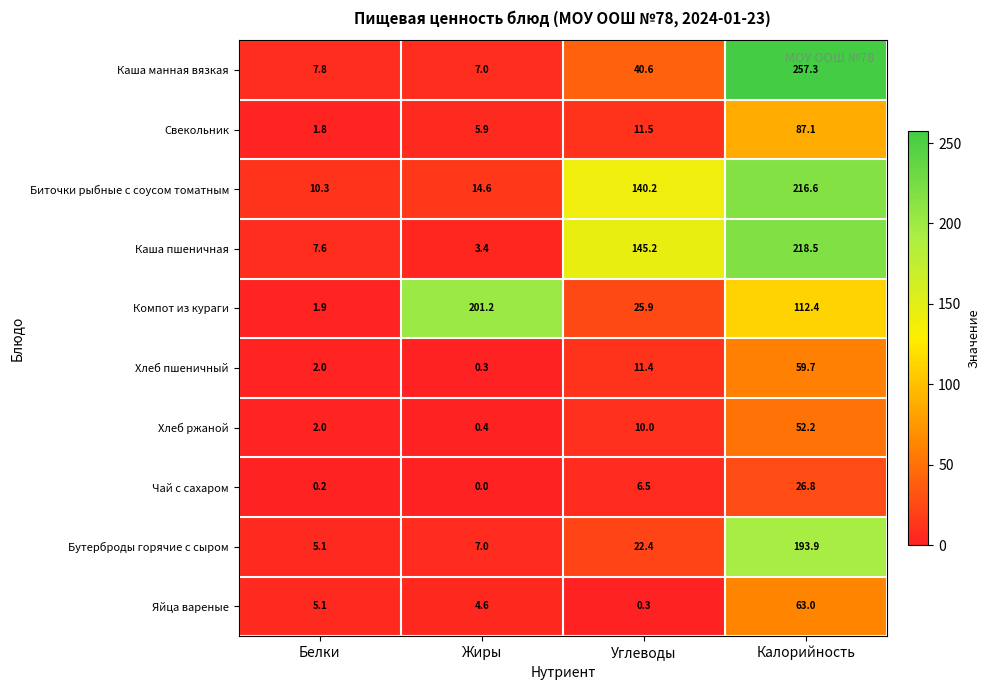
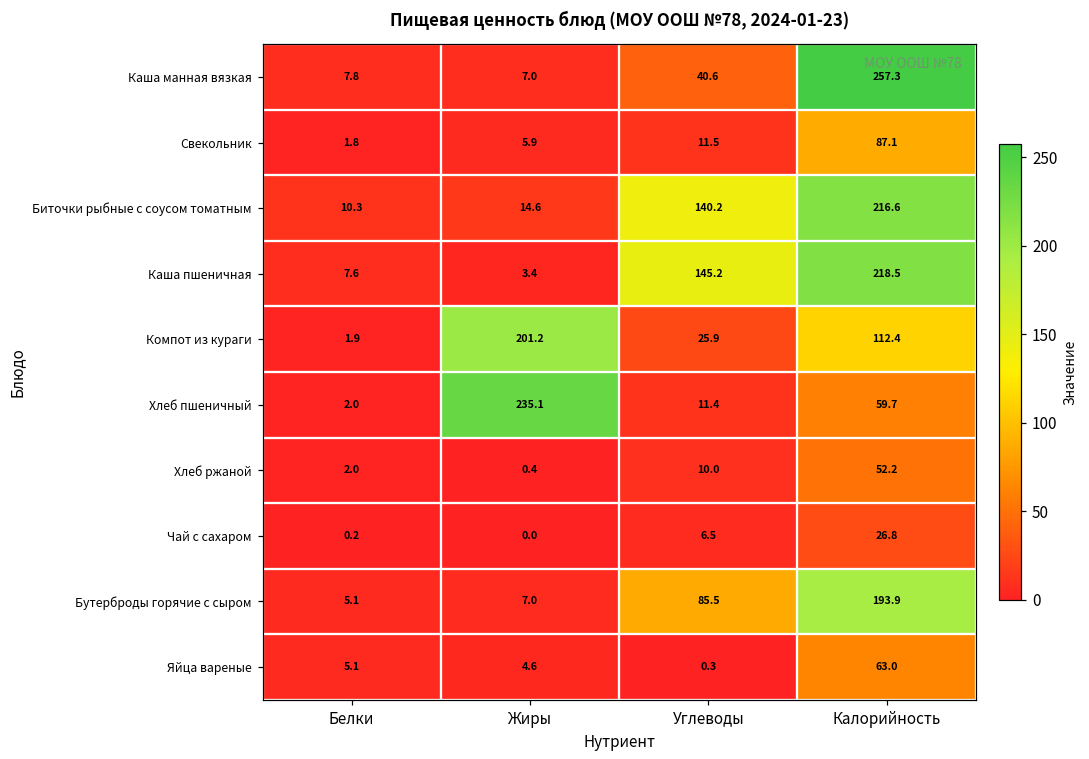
  {
    "Каша манная вязкая": {
      "Белки": 7.8,
      "Жиры": 7.0,
      "Углеводы": 40.6
    },
    "Свекольник": {
      "Белки": 1.8,
      "Жиры": 5.9,
      "Углеводы": 11.5,
      "Калорийность": 87.1
    },
    "Биточки рыбные с соусом томатным": {
      "Белки": 10.3,
      "Жиры": 14.6,
      "Углеводы": 140.2,
      "Калорийность": 216.6
    },
    "Каша пшеничная": {
      "Белки": 7.6,
      "Жиры": 3.4,
      "Углеводы": 145.2,
      "Калорийность": 218.5
    },
    "Компот из кураги": {
      "Белки": 1.9,
      "Жиры": 201.2,
      "Углеводы": 25.9,
      "Калорийность": 112.4
    },
    "Хлеб пшеничный": {
      "Белки": 2.0,
-     "Жиры": 0.3,
+     "Жиры": 235.1,
      "Углеводы": 11.4,
      "Калорийность": 59.7
    },
    "Хлеб ржаной": {
      "Белки": 2.0,
      "Жиры": 0.4,
      "Углеводы": 10.0,
      "Калорийность": 52.2
    },
    "Чай с сахаром": {
      "Белки": 0.2,
      "Жиры": 0.0,
      "Углеводы": 6.5,
      "Калорийность": 26.8
    },
    "Бутерброды горячие с сыром": {
      "Белки": 5.1,
      "Жиры": 7.0,
-     "Углеводы": 22.4,
+     "Углеводы": 85.5,
      "Калорийность": 193.9
    },
    "Яйца вареные": {
      "Белки": 5.1,
      "Жиры": 4.6,
      "Углеводы": 0.3,
      "Калорийность": 63.0
    }
  }
